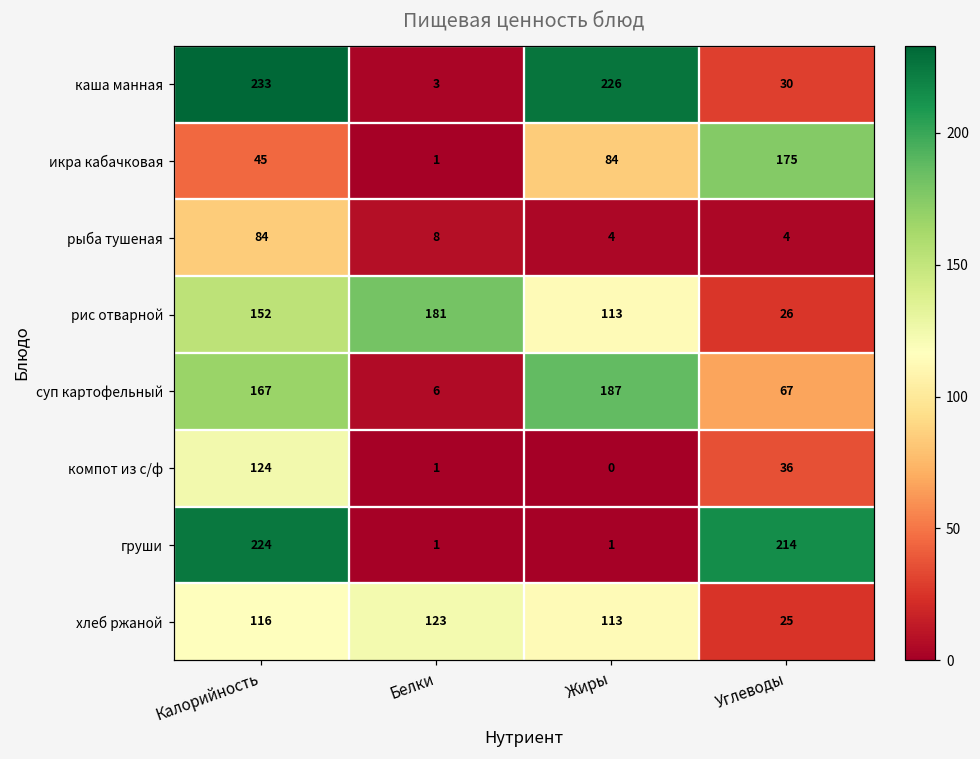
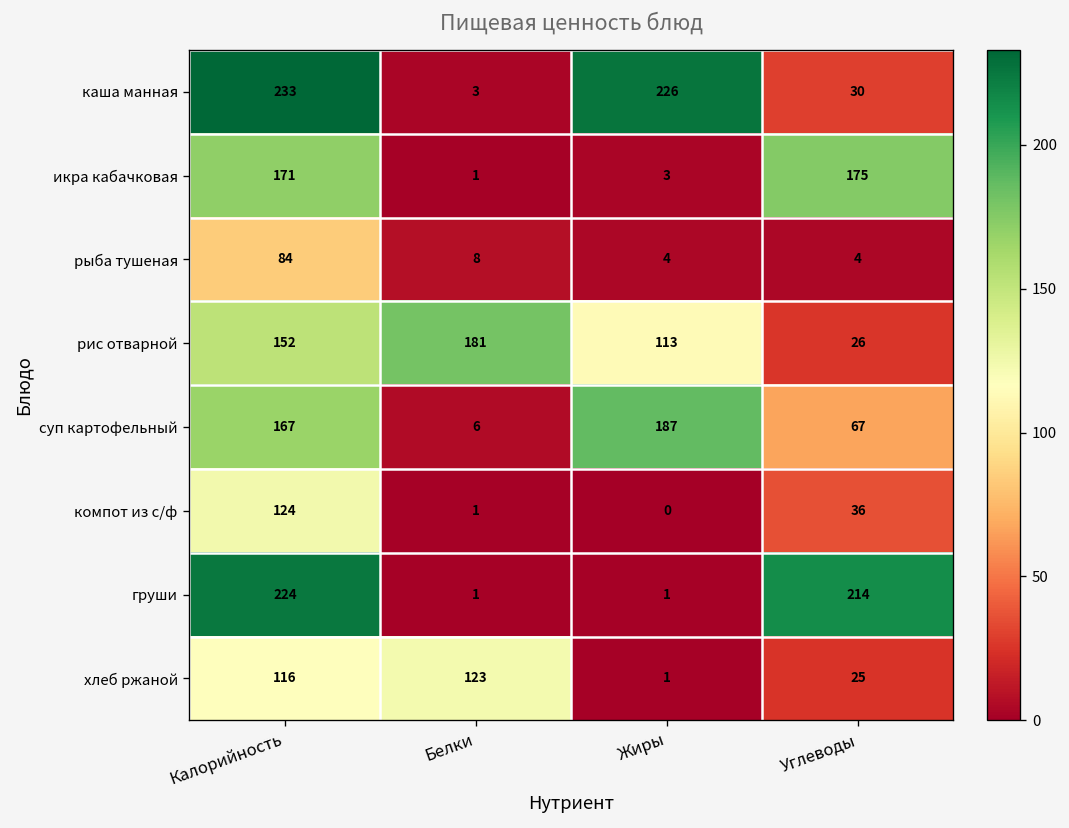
  {
    "каша манная": {
      "Калорийность": 233,
      "Белки": 3,
      "Жиры": 226,
      "Углеводы": 30
    },
    "икра кабачковая": {
-     "Калорийность": 45,
+     "Калорийность": 171,
      "Белки": 1,
-     "Жиры": 84,
+     "Жиры": 3,
      "Углеводы": 175
    },
    "рыба тушеная": {
      "Калорийность": 84,
      "Белки": 8,
      "Жиры": 4,
      "Углеводы": 4
    },
    "рис отварной": {
      "Калорийность": 152,
      "Белки": 181,
      "Жиры": 113,
      "Углеводы": 26
    },
    "суп картофельный": {
      "Калорийность": 167,
      "Белки": 6,
      "Жиры": 187,
      "Углеводы": 67
    },
    "компот из с/ф": {
      "Калорийность": 124,
      "Белки": 1,
      "Жиры": 0,
      "Углеводы": 36
    },
    "груши": {
      "Калорийность": 224,
      "Белки": 1,
      "Жиры": 1,
      "Углеводы": 214
    },
    "хлеб ржаной": {
      "Калорийность": 116,
      "Белки": 123,
-     "Жиры": 113,
+     "Жиры": 1,
      "Углеводы": 25
    }
  }
